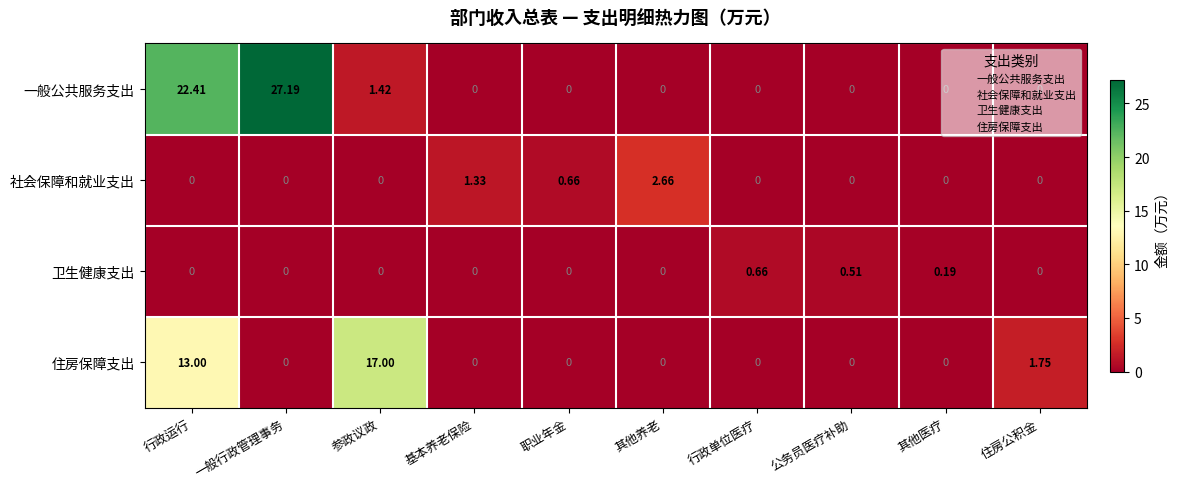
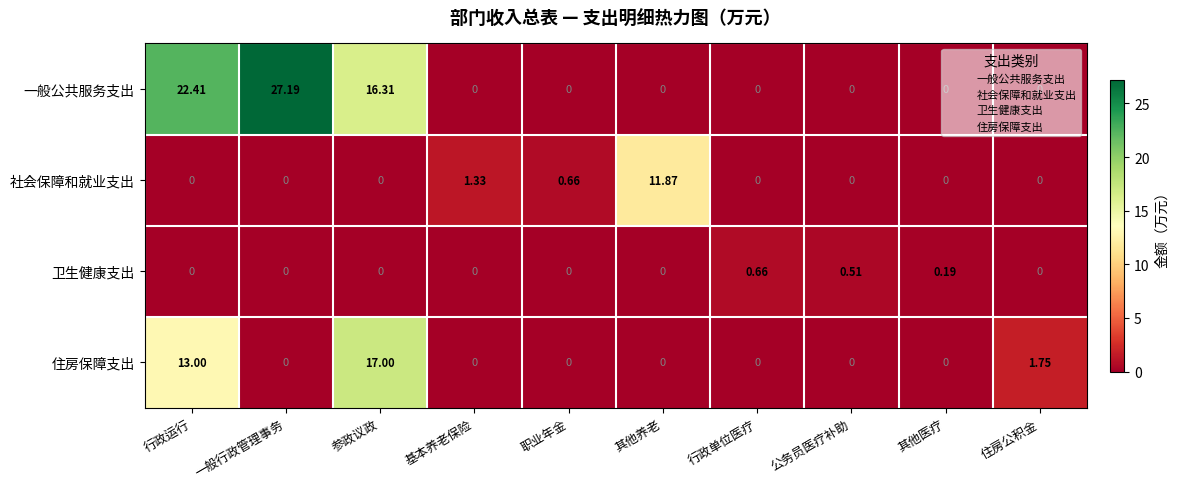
  {
    "一般公共服务支出": {
      "行政运行": 22.41,
      "一般行政管理事务": 27.19,
-     "参政议政": 1.42,
+     "参政议政": 16.31,
      "基本养老保险": 0,
      "职业年金": 0,
      "其他养老": 0,
      "行政单位医疗": 0,
      "公务员医疗补助": 0
    },
    "社会保障和就业支出": {
      "行政运行": 0,
      "一般行政管理事务": 0,
      "参政议政": 0,
      "基本养老保险": 1.33,
      "职业年金": 0.66,
-     "其他养老": 2.66,
+     "其他养老": 11.87,
      "行政单位医疗": 0,
      "公务员医疗补助": 0,
      "其他医疗": 0,
      "住房公积金": 0
    },
    "卫生健康支出": {
      "行政运行": 0,
      "一般行政管理事务": 0,
      "参政议政": 0,
      "基本养老保险": 0,
      "职业年金": 0,
      "其他养老": 0,
      "行政单位医疗": 0.66,
      "公务员医疗补助": 0.51,
      "其他医疗": 0.19,
      "住房公积金": 0
    },
    "住房保障支出": {
      "行政运行": 13.00,
      "一般行政管理事务": 0,
      "参政议政": 17.00,
      "基本养老保险": 0,
      "职业年金": 0,
      "其他养老": 0,
      "行政单位医疗": 0,
      "公务员医疗补助": 0,
      "其他医疗": 0,
      "住房公积金": 1.75
    }
  }
